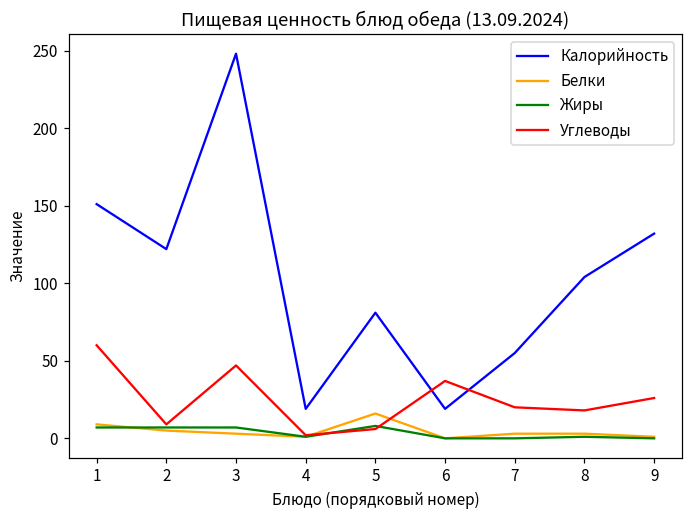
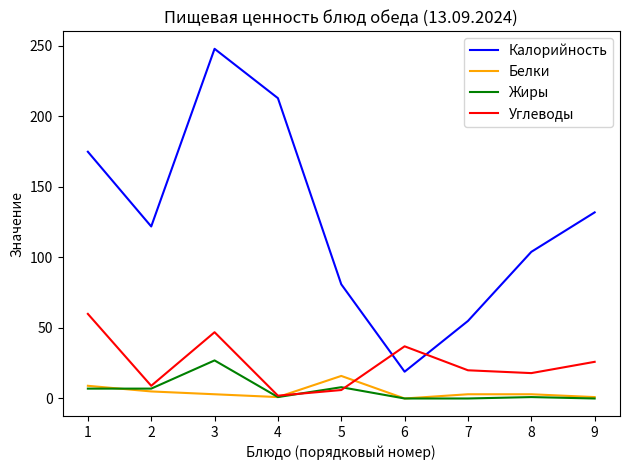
  {
    "Калорийность": {
-     "1": 151,
+     "1": 175,
      "2": 122,
      "3": 248,
-     "4": 19,
+     "4": 213,
      "5": 81,
      "6": 19,
      "7": 55,
      "8": 104,
      "9": 132
    },
    "Белки": {
      "1": 9,
      "2": 5,
      "3": 3,
      "5": 16,
      "7": 3,
      "8": 3
    },
    "Жиры": {
      "1": 7,
      "2": 7,
-     "3": 7,
+     "3": 27,
      "5": 8,
      "7": 0,
      "8": 1
    },
    "Углеводы": {
      "1": 60,
      "2": 9,
      "3": 47,
      "5": 6,
      "6": 37,
      "7": 20,
      "8": 18,
      "9": 26
    }
  }
